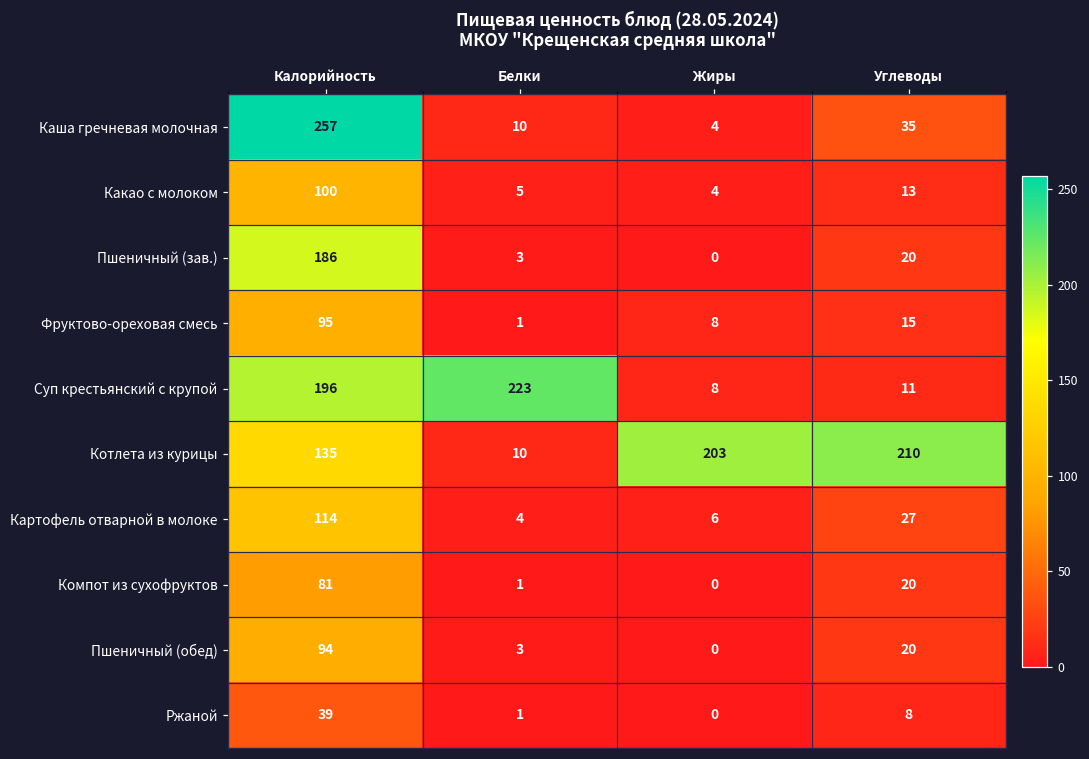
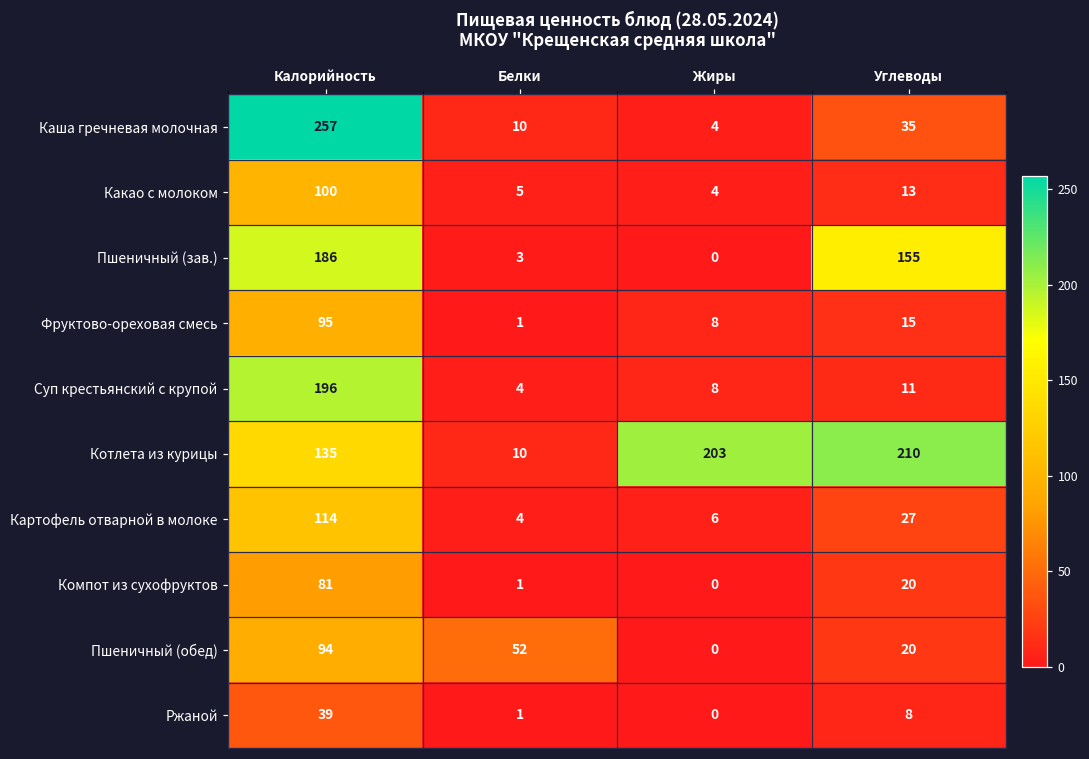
  {
    "Каша гречневая молочная": {
      "Калорийность": 257,
      "Белки": 10,
      "Жиры": 4,
      "Углеводы": 35
    },
    "Какао с молоком": {
      "Калорийность": 100,
      "Белки": 5,
      "Жиры": 4,
      "Углеводы": 13
    },
    "Пшеничный (зав.)": {
      "Калорийность": 186,
      "Белки": 3,
      "Жиры": 0,
-     "Углеводы": 20
+     "Углеводы": 155
    },
    "Фруктово-ореховая смесь": {
      "Калорийность": 95,
      "Белки": 1,
      "Жиры": 8,
      "Углеводы": 15
    },
    "Суп крестьянский с крупой": {
      "Калорийность": 196,
-     "Белки": 223,
+     "Белки": 4,
      "Жиры": 8,
      "Углеводы": 11
    },
    "Котлета из курицы": {
      "Калорийность": 135,
      "Белки": 10,
      "Жиры": 203,
      "Углеводы": 210
    },
    "Картофель отварной в молоке": {
      "Калорийность": 114,
      "Белки": 4,
      "Жиры": 6,
      "Углеводы": 27
    },
    "Компот из сухофруктов": {
      "Калорийность": 81,
      "Белки": 1,
      "Жиры": 0,
      "Углеводы": 20
    },
    "Пшеничный (обед)": {
      "Калорийность": 94,
-     "Белки": 3,
+     "Белки": 52,
      "Жиры": 0,
      "Углеводы": 20
    },
    "Ржаной": {
      "Калорийность": 39,
      "Белки": 1,
      "Жиры": 0,
      "Углеводы": 8
    }
  }
